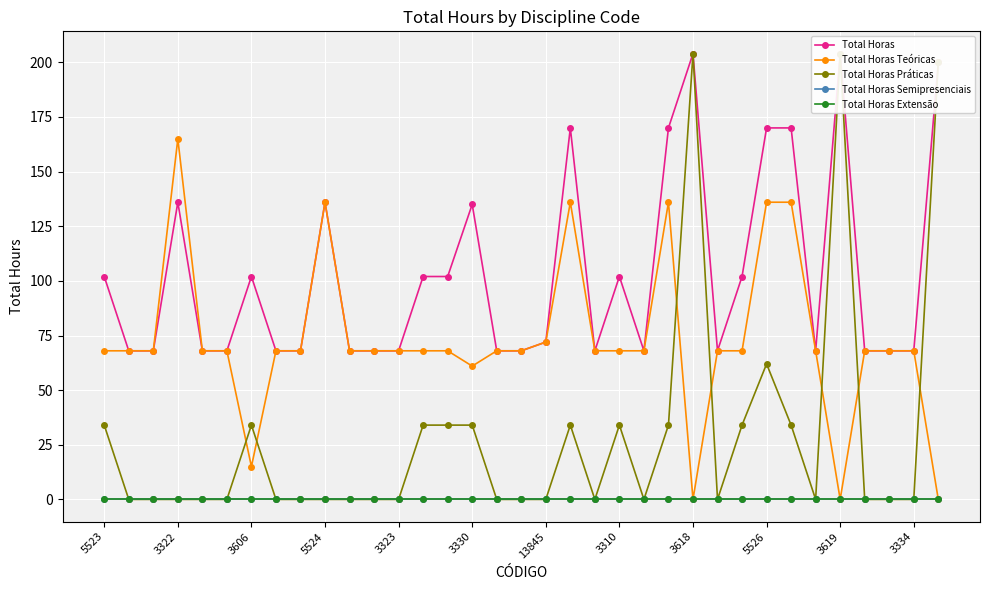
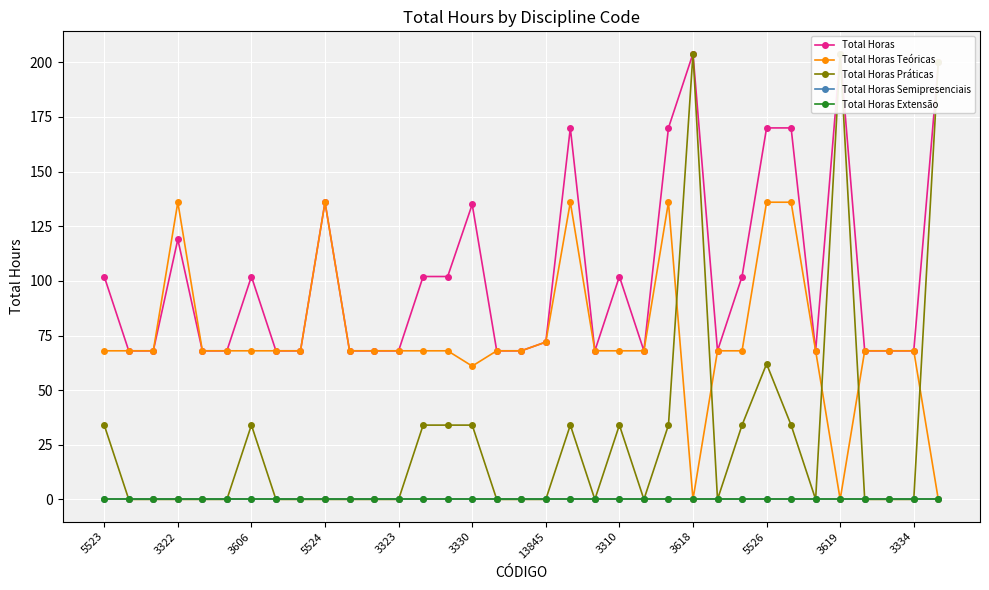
  {
    "Total Horas": {
      "5523": 102,
-     "3322": 136,
+     "3322": 119,
      "3606": 102,
      "3330": 135,
      "3310": 102,
      "5526": 170
    },
    "Total Horas Teóricas": {
      "5523": 68,
-     "3322": 165,
-     "3606": 15,
+     "3322": 136,
+     "3606": 68,
      "3330": 61,
      "3310": 68,
      "5526": 136
    },
    "Total Horas Práticas": {
      "5523": 34,
      "3606": 34,
      "3330": 34,
      "3310": 34,
      "5526": 62
    },
    "Total Horas Extensão": {
      "5523": 0,
      "3606": 0,
      "3330": 0,
      "3310": 0,
      "5526": 0
    }
  }
